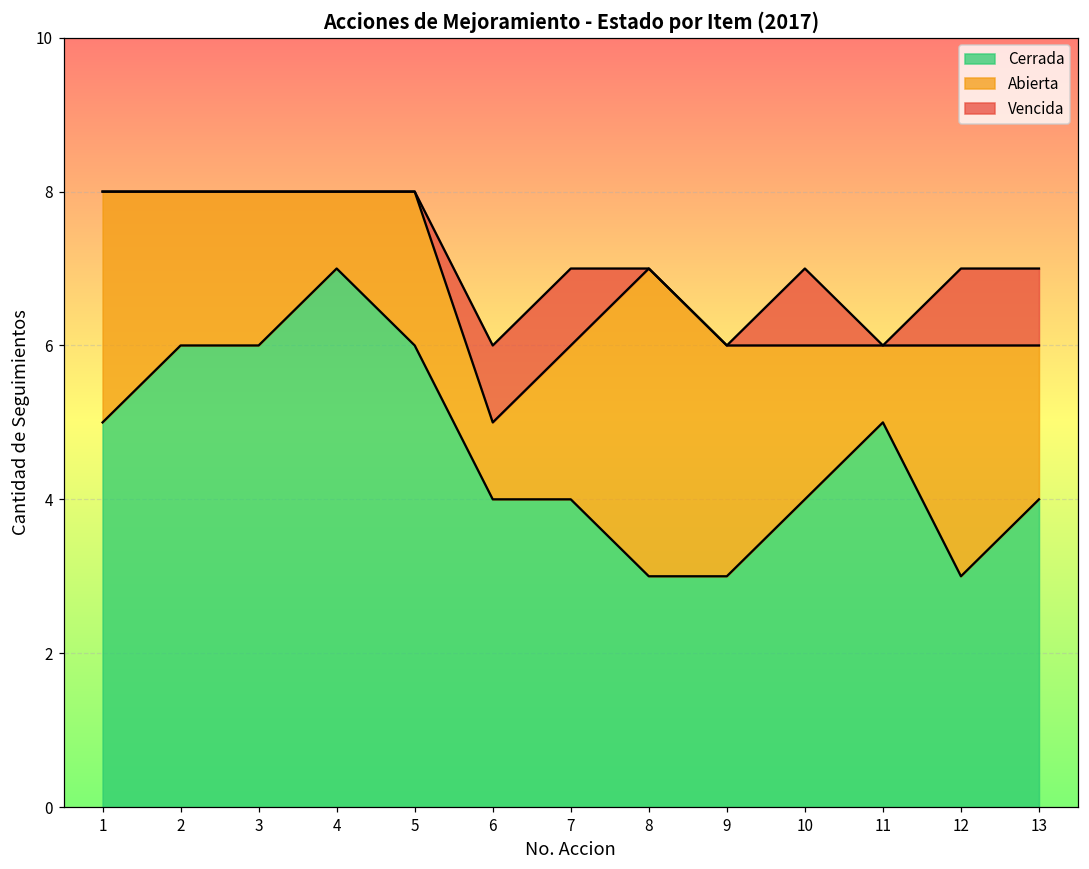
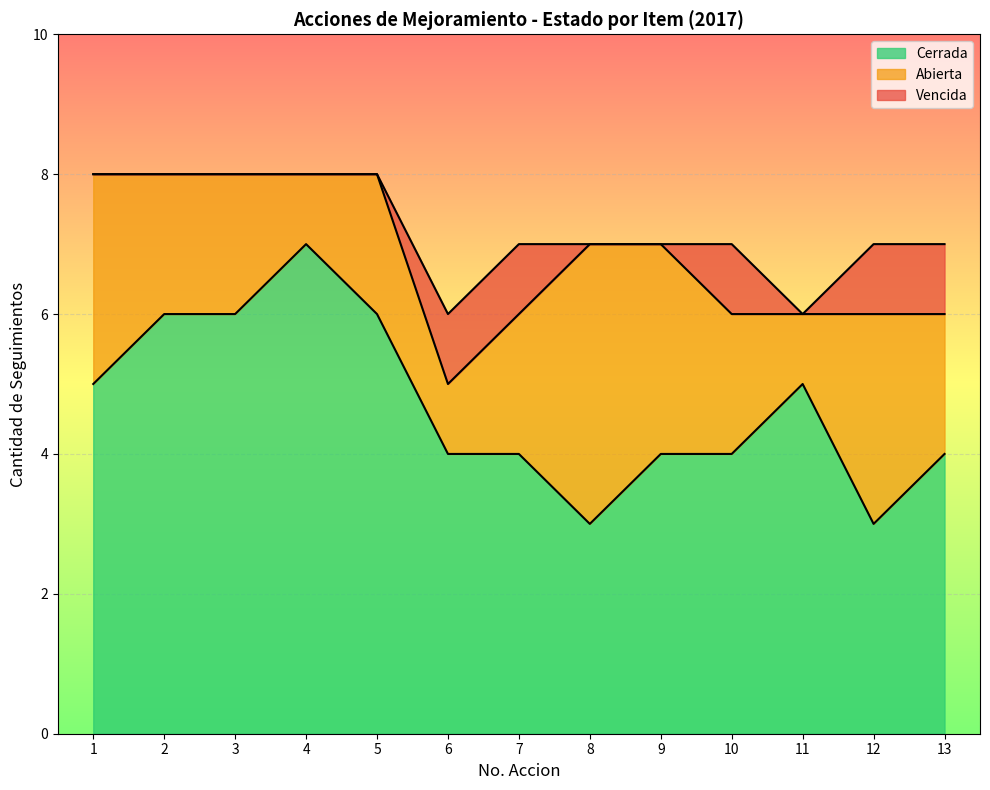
  {
    "Cerrada": {
      "1": 5,
      "2": 6,
      "3": 6,
      "4": 7,
      "5": 6,
      "6": 4,
      "7": 4,
      "8": 3,
-     "9": 3,
+     "9": 4,
      "10": 4,
      "11": 5,
      "12": 3,
      "13": 4
    },
    "Abierta": {
      "6": 1,
      "7": 2,
      "10": 2,
      "12": 3,
      "13": 2
    },
    "Vencida": {
      "6": 1,
      "7": 1,
      "10": 1,
      "12": 1,
      "13": 1
    }
  }
